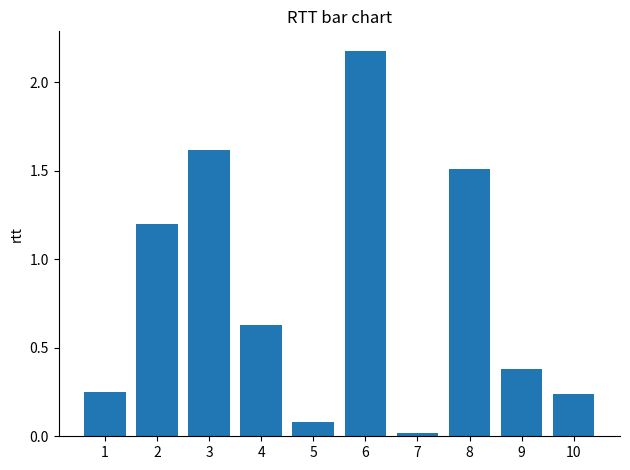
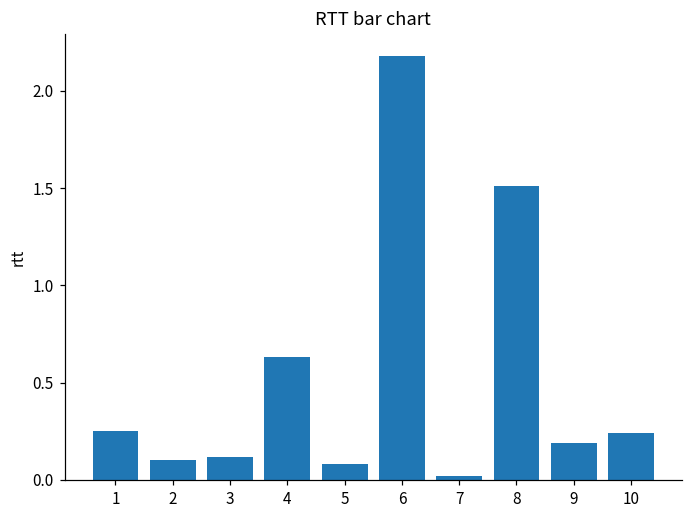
  {
    "1": 0.25,
-   "2": 1.2,
-   "3": 1.62,
+   "2": 0.1,
+   "3": 0.12,
    "4": 0.63,
    "5": 0.08,
    "6": 2.18,
    "7": 0.02,
    "8": 1.51,
-   "9": 0.38,
+   "9": 0.19,
    "10": 0.24
  }
